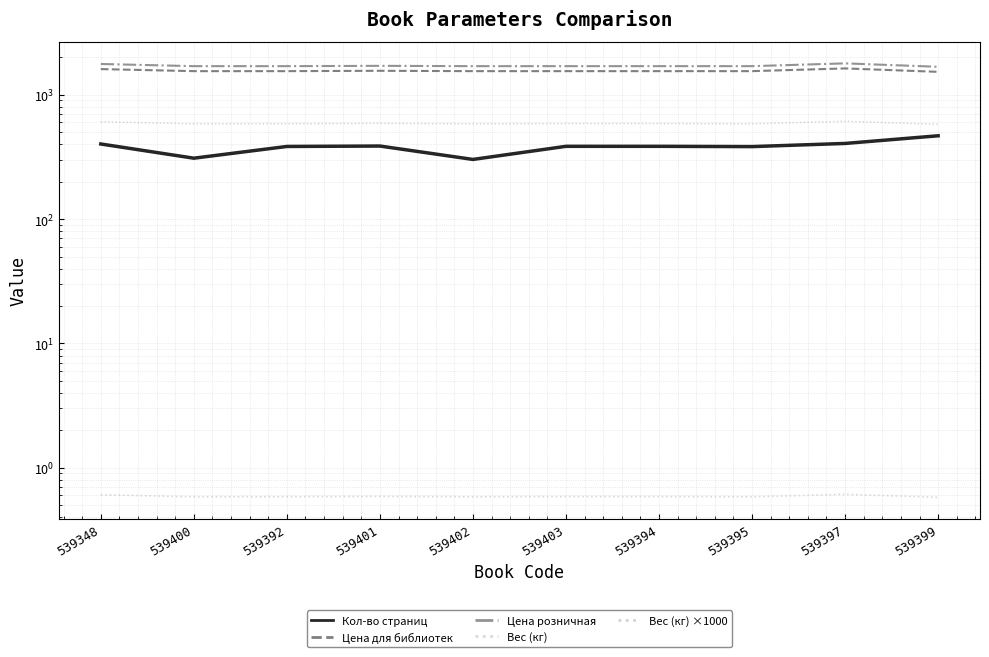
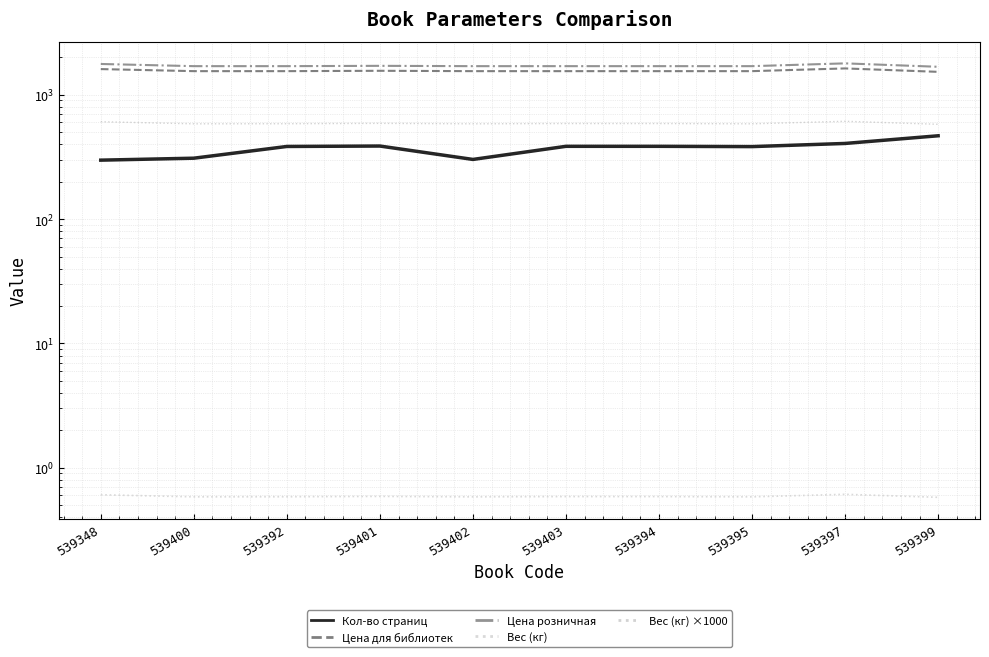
  {
    "Кол-во страниц": {
-     "539348": 400,
+     "539348": 300,
      "539400": 310,
      "539392": 380,
      "539401": 390,
      "539402": 300,
      "539403": 390,
      "539394": 390,
      "539395": 380,
      "539397": 410,
      "539399": 470
    }
  }
